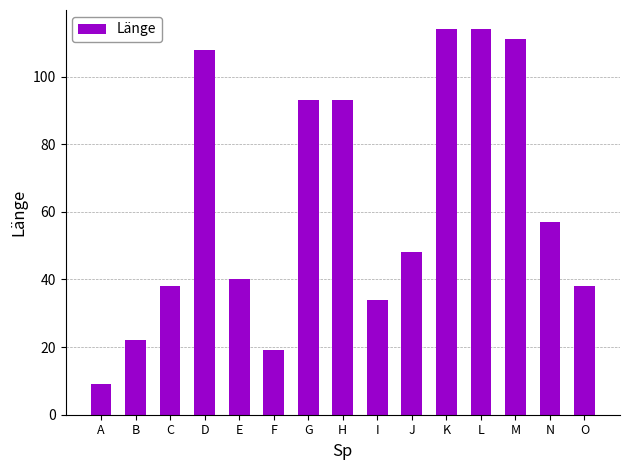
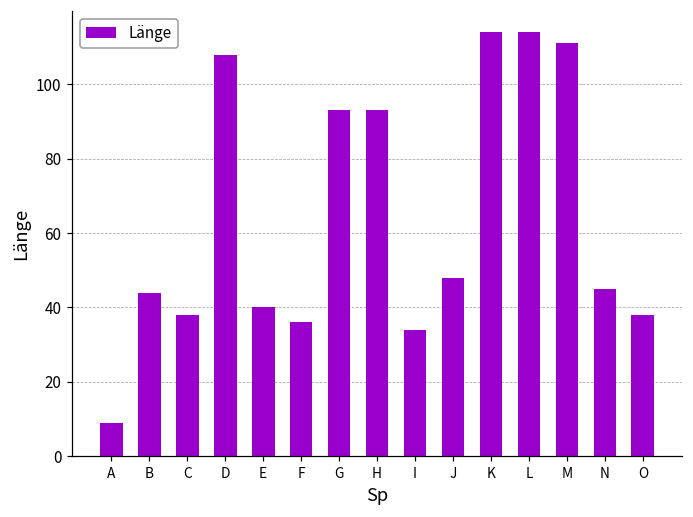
  {
    "A": 9,
-   "B": 22,
+   "B": 44,
    "C": 38,
    "D": 108,
    "E": 40,
-   "F": 19,
+   "F": 36,
    "G": 93,
    "H": 93,
    "I": 34,
    "J": 48,
    "K": 114,
    "L": 114,
    "M": 111,
-   "N": 57,
+   "N": 45,
    "O": 38
  }
